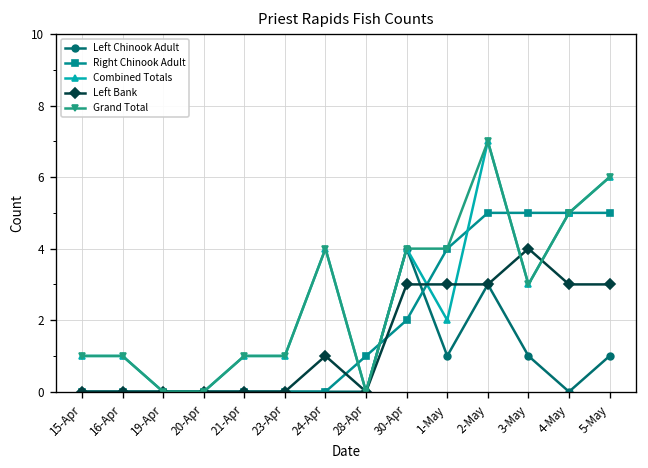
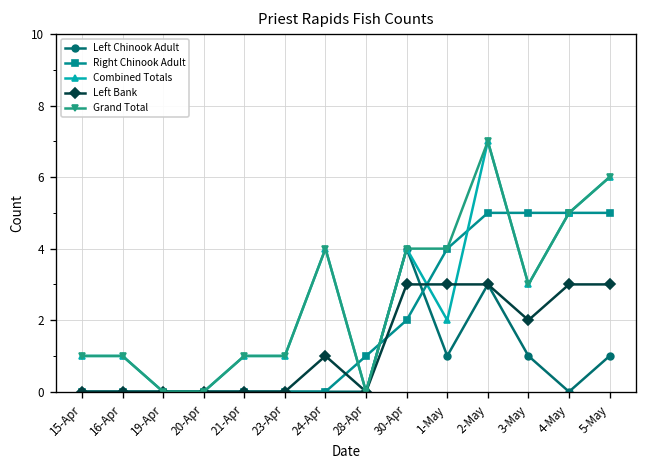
  {
    "Left Bank": {
      "24-Apr": 1,
      "30-Apr": 3,
      "1-May": 3,
-     "3-May": 4,
+     "3-May": 2,
      "4-May": 3,
      "5-May": 3
    }
  }
